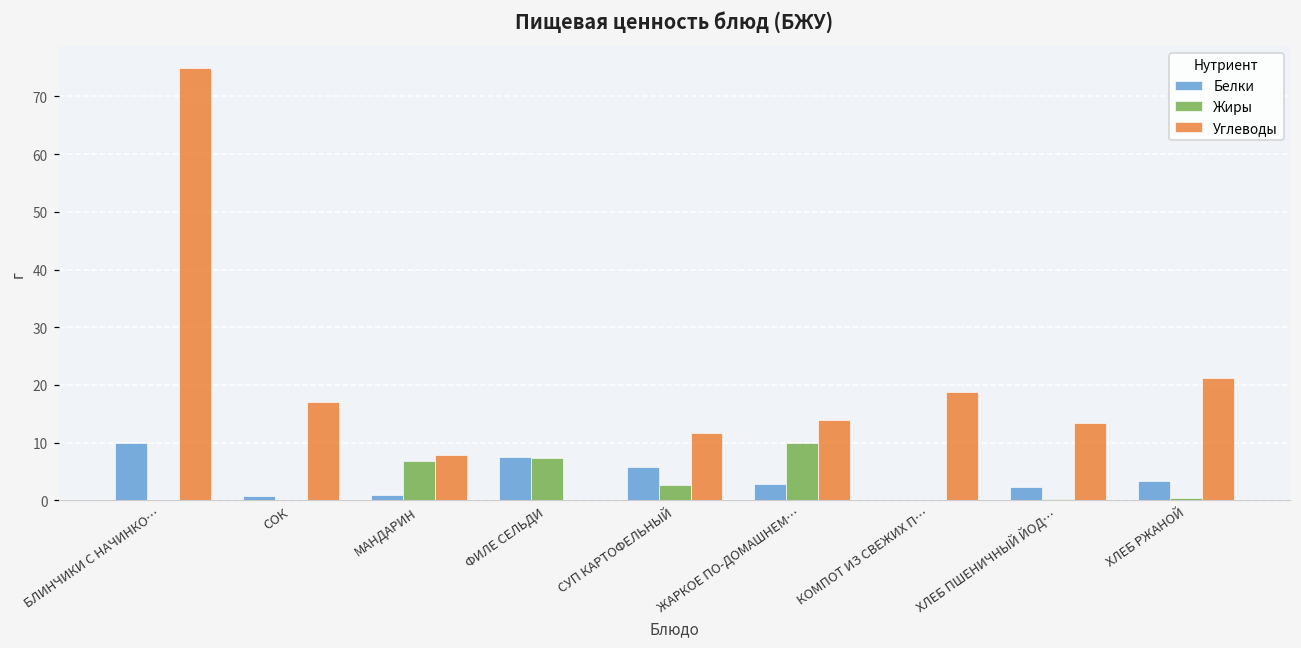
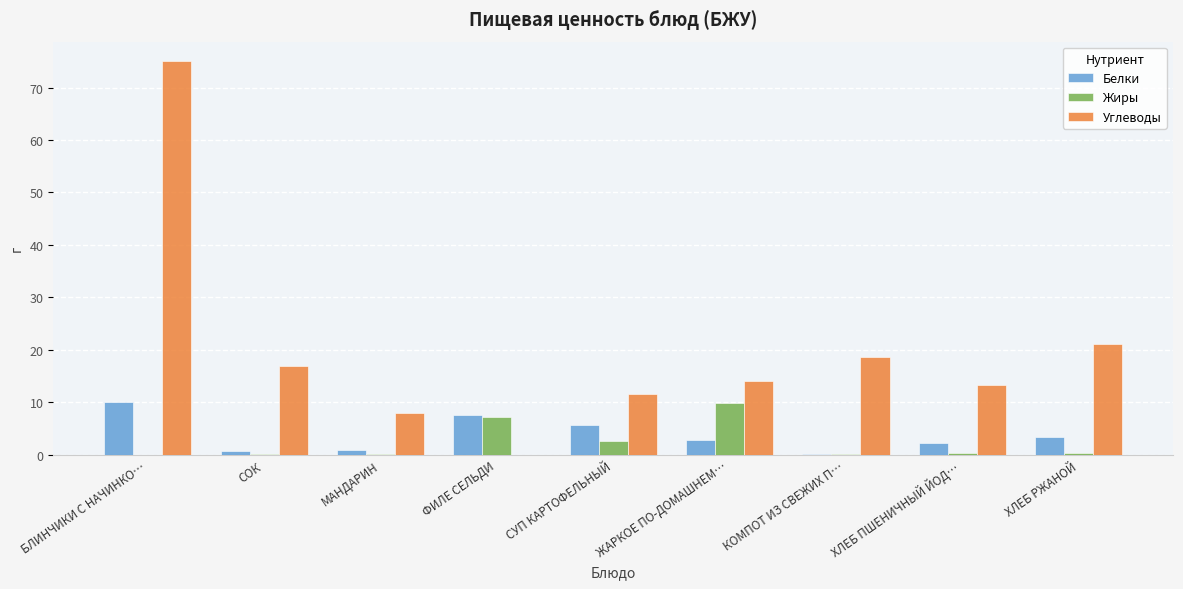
  {
    "Белки": {
      "БЛИНЧИКИ С НАЧИНКО…": 10,
      "СОК": 1,
      "МАНДАРИН": 1,
      "ФИЛЕ СЕЛЬДИ": 8,
      "СУП КАРТОФЕЛЬНЫЙ": 6,
      "ЖАРКОЕ ПО-ДОМАШНЕМ…": 3,
      "ХЛЕБ ПШЕНИЧНЫЙ ЙОД…": 2,
      "ХЛЕБ РЖАНОЙ": 3
    },
    "Жиры": {
      "БЛИНЧИКИ С НАЧИНКО…": 0,
-     "МАНДАРИН": 7,
+     "МАНДАРИН": 0,
      "ФИЛЕ СЕЛЬДИ": 7,
      "СУП КАРТОФЕЛЬНЫЙ": 3,
      "ЖАРКОЕ ПО-ДОМАШНЕМ…": 10
    },
    "Углеводы": {
      "БЛИНЧИКИ С НАЧИНКО…": 75,
      "СОК": 17,
      "МАНДАРИН": 8,
      "ФИЛЕ СЕЛЬДИ": 0,
      "СУП КАРТОФЕЛЬНЫЙ": 12,
      "ЖАРКОЕ ПО-ДОМАШНЕМ…": 14,
      "КОМПОТ ИЗ СВЕЖИХ П…": 19,
      "ХЛЕБ ПШЕНИЧНЫЙ ЙОД…": 13,
      "ХЛЕБ РЖАНОЙ": 21
    }
  }
